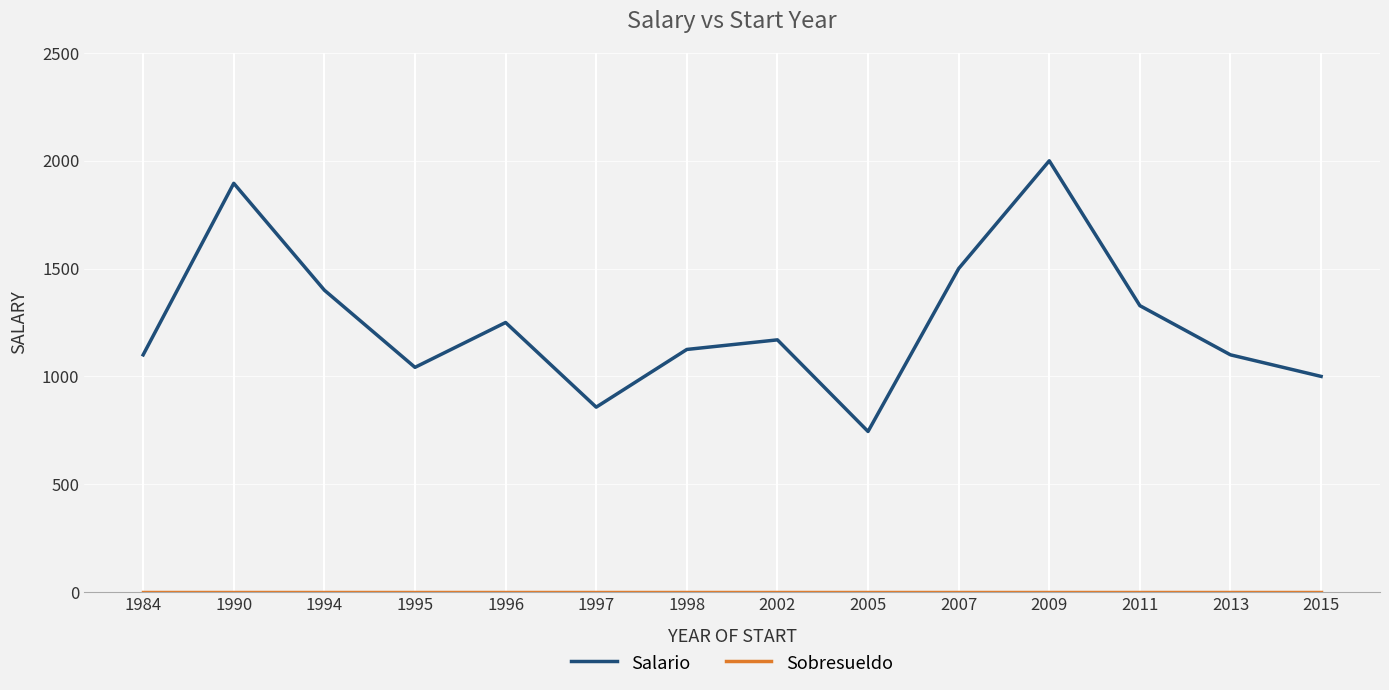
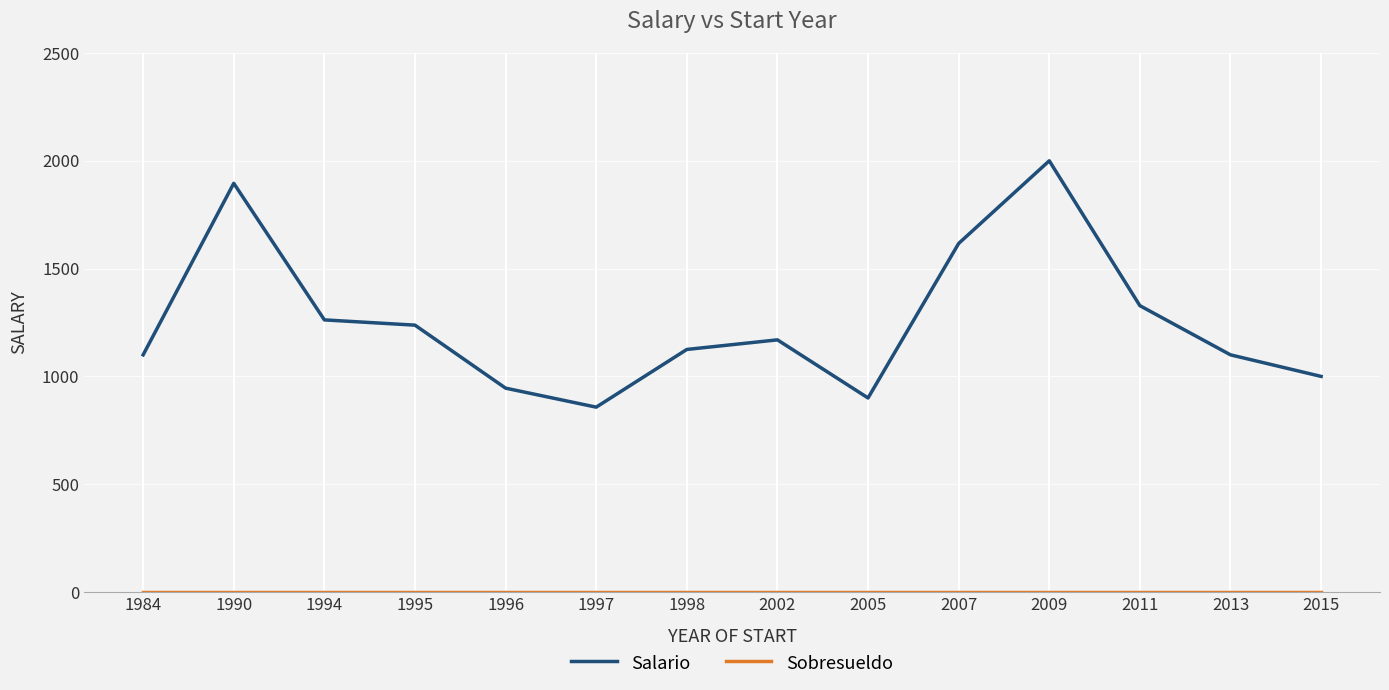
  {
    "Salario": {
      "1984": 1100,
      "1990": 1900,
-     "1994": 1400,
-     "1995": 1040,
-     "1996": 1250,
+     "1994": 1260,
+     "1995": 1240,
+     "1996": 950,
      "1997": 860,
      "1998": 1130,
      "2002": 1170,
-     "2005": 740,
-     "2007": 1500,
+     "2005": 900,
+     "2007": 1620,
      "2009": 2000,
      "2011": 1330,
      "2013": 1100,
      "2015": 1000
    },
    "Sobresueldo": {
      "1984": 0,
      "1990": 0,
      "1994": 0,
      "1995": 0,
      "1996": 0,
      "1997": 0,
      "1998": 0,
      "2002": 0,
      "2005": 0,
      "2007": 0,
      "2009": 0,
      "2011": 0,
      "2013": 0,
      "2015": 0
    }
  }
